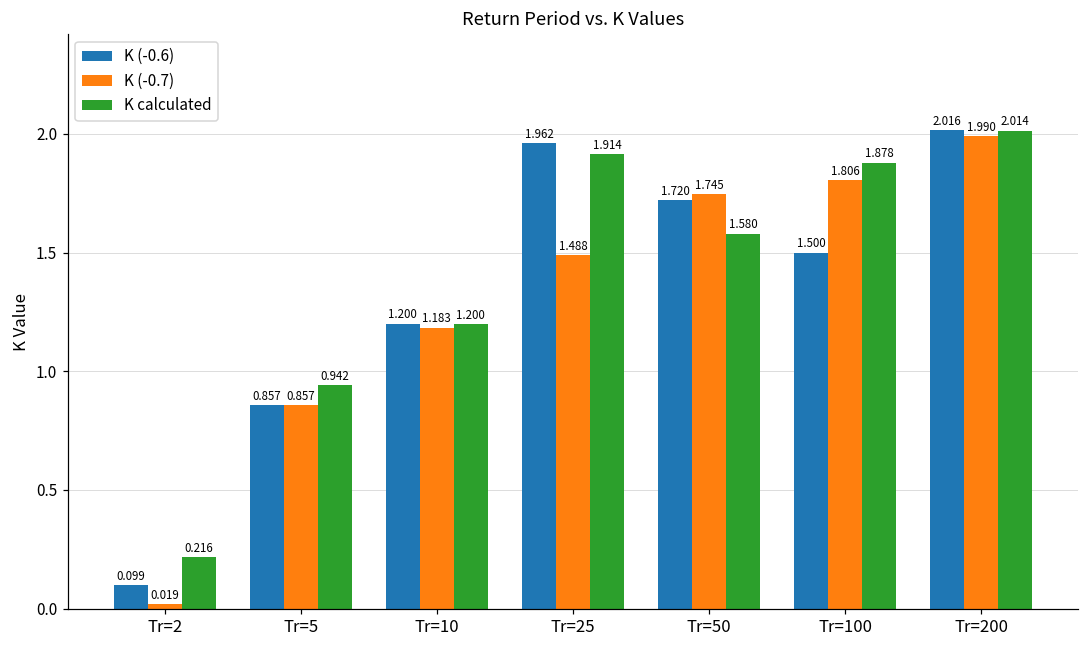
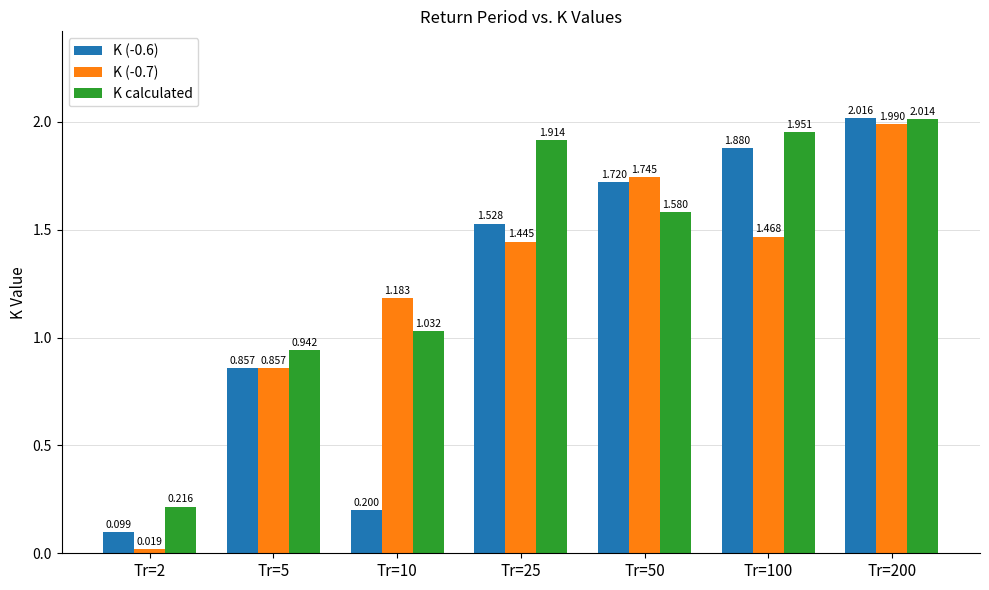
  {
    "K (-0.6)": {
      "Tr=2": 0.099,
      "Tr=5": 0.857,
-     "Tr=10": 1.200,
-     "Tr=25": 1.962,
+     "Tr=10": 0.200,
+     "Tr=25": 1.528,
      "Tr=50": 1.720,
-     "Tr=100": 1.500,
+     "Tr=100": 1.880,
      "Tr=200": 2.016
    },
    "K (-0.7)": {
      "Tr=2": 0.019,
      "Tr=5": 0.857,
      "Tr=10": 1.183,
-     "Tr=25": 1.488,
+     "Tr=25": 1.445,
      "Tr=50": 1.745,
-     "Tr=100": 1.806,
+     "Tr=100": 1.468,
      "Tr=200": 1.990
    },
    "K calculated": {
      "Tr=2": 0.216,
      "Tr=5": 0.942,
-     "Tr=10": 1.200,
+     "Tr=10": 1.032,
      "Tr=25": 1.914,
      "Tr=50": 1.580,
-     "Tr=100": 1.878,
+     "Tr=100": 1.951,
      "Tr=200": 2.014
    }
  }
